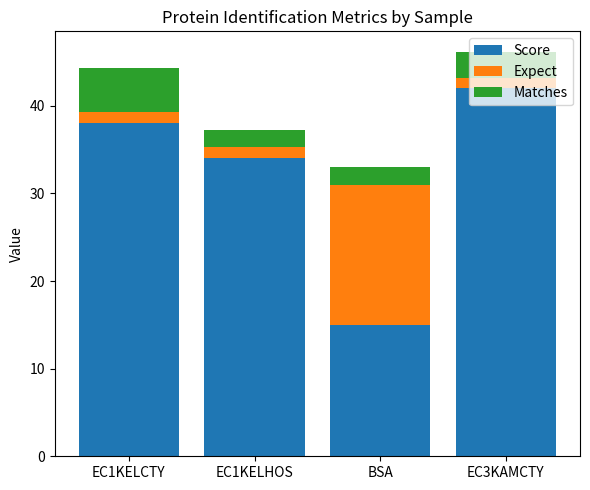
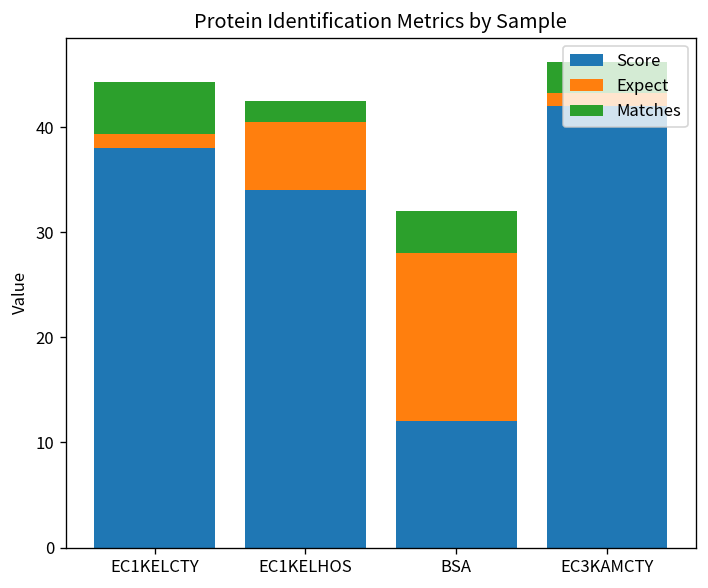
  {
    "Score": {
      "EC1KELCTY": 38,
      "EC1KELHOS": 34,
-     "BSA": 15
+     "BSA": 12
    },
    "Expect": {
      "EC1KELCTY": 1,
-     "EC1KELHOS": 1,
+     "EC1KELHOS": 7,
      "BSA": 16
    },
    "Matches": {
      "EC1KELCTY": 5,
      "EC1KELHOS": 2,
-     "BSA": 2
+     "BSA": 4
    }
  }
